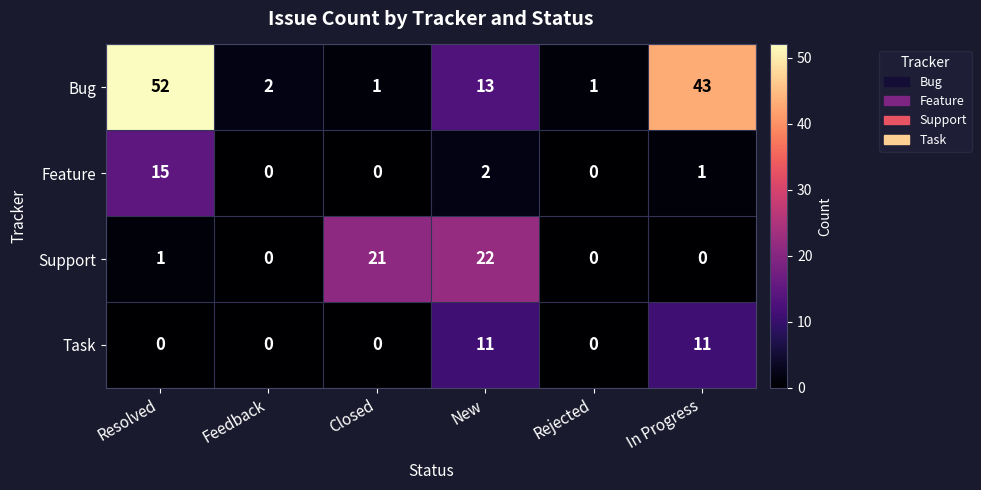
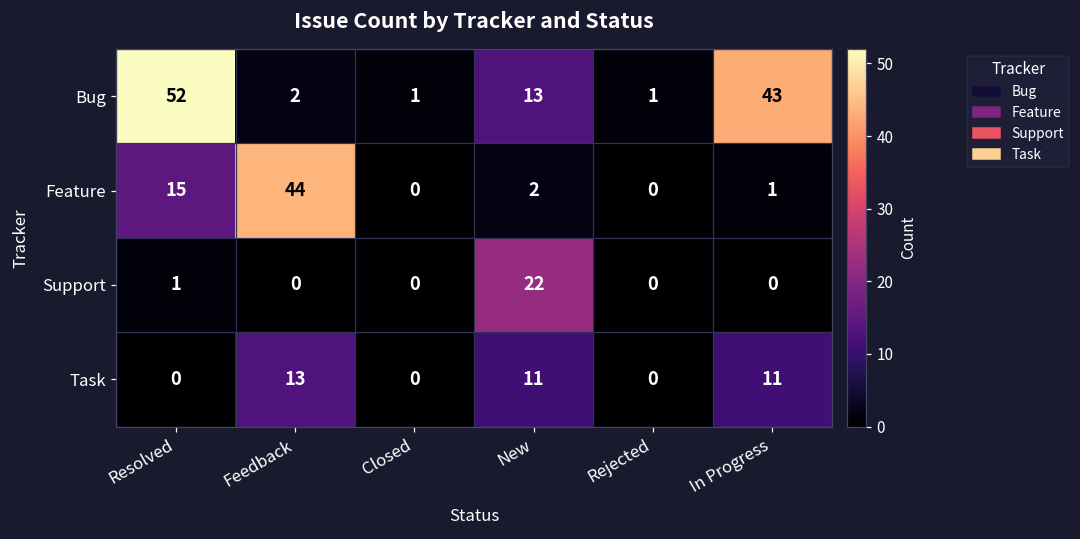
  {
    "Bug": {
      "Resolved": 52,
      "Feedback": 2,
      "Closed": 1,
      "New": 13,
      "Rejected": 1,
      "In Progress": 43
    },
    "Feature": {
      "Resolved": 15,
-     "Feedback": 0,
+     "Feedback": 44,
      "Closed": 0,
      "New": 2,
      "Rejected": 0,
      "In Progress": 1
    },
    "Support": {
      "Resolved": 1,
      "Feedback": 0,
-     "Closed": 21,
+     "Closed": 0,
      "New": 22,
      "Rejected": 0,
      "In Progress": 0
    },
    "Task": {
      "Resolved": 0,
-     "Feedback": 0,
+     "Feedback": 13,
      "Closed": 0,
      "New": 11,
      "Rejected": 0,
      "In Progress": 11
    }
  }
